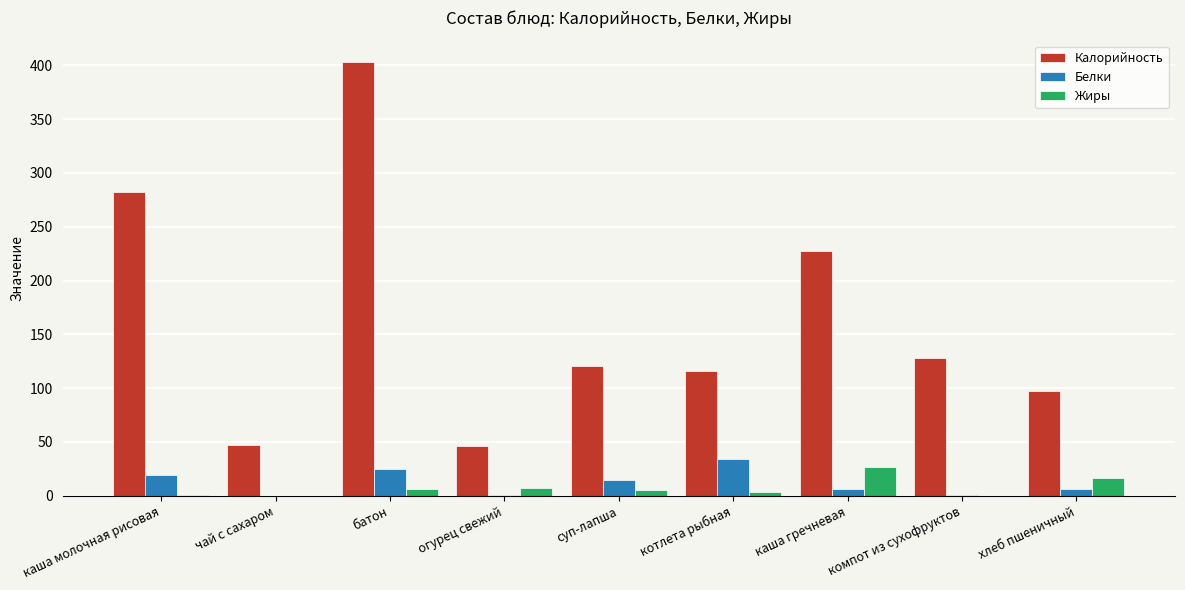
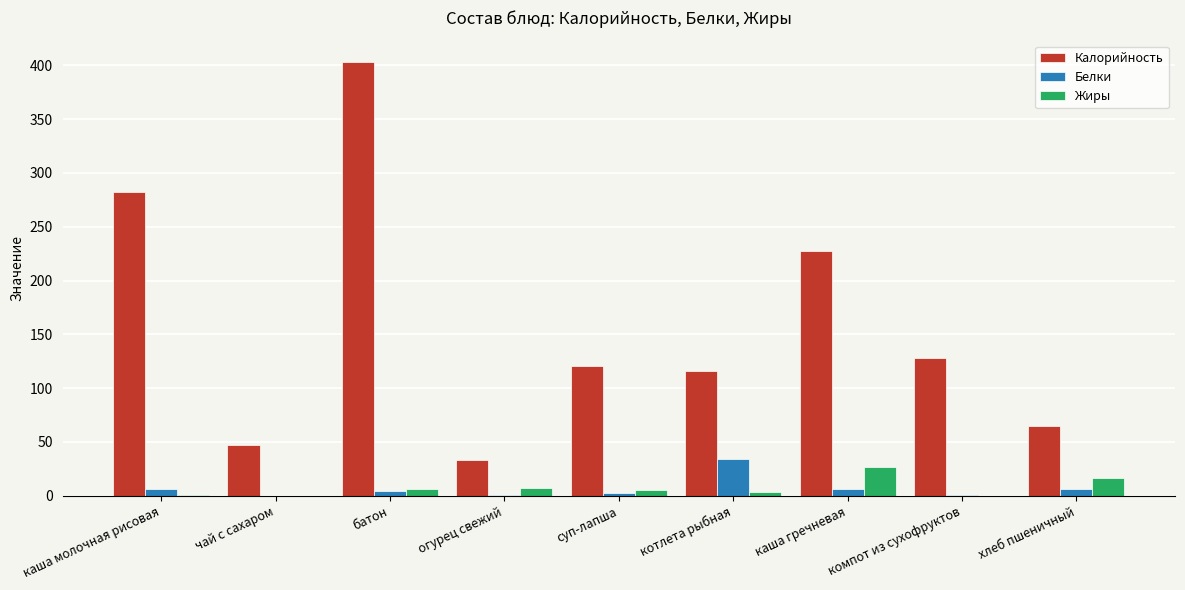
  {
    "Калорийность": {
      "каша молочная рисовая": 282,
      "чай с сахаром": 47,
      "батон": 403,
-     "огурец свежий": 46,
+     "огурец свежий": 33,
      "суп-лапша": 120,
      "котлета рыбная": 116,
      "каша гречневая": 227,
      "компот из сухофруктов": 128,
-     "хлеб пшеничный": 97
+     "хлеб пшеничный": 65
    },
    "Белки": {
-     "каша молочная рисовая": 19,
-     "батон": 25,
-     "суп-лапша": 15,
+     "каша молочная рисовая": 6,
+     "батон": 5,
+     "суп-лапша": 2,
      "котлета рыбная": 34,
      "каша гречневая": 7,
      "хлеб пшеничный": 6
    },
    "Жиры": {
      "чай с сахаром": 0,
      "батон": 6,
      "огурец свежий": 8,
      "суп-лапша": 5,
      "котлета рыбная": 4,
      "каша гречневая": 27,
      "компот из сухофруктов": 0,
      "хлеб пшеничный": 17
    }
  }
